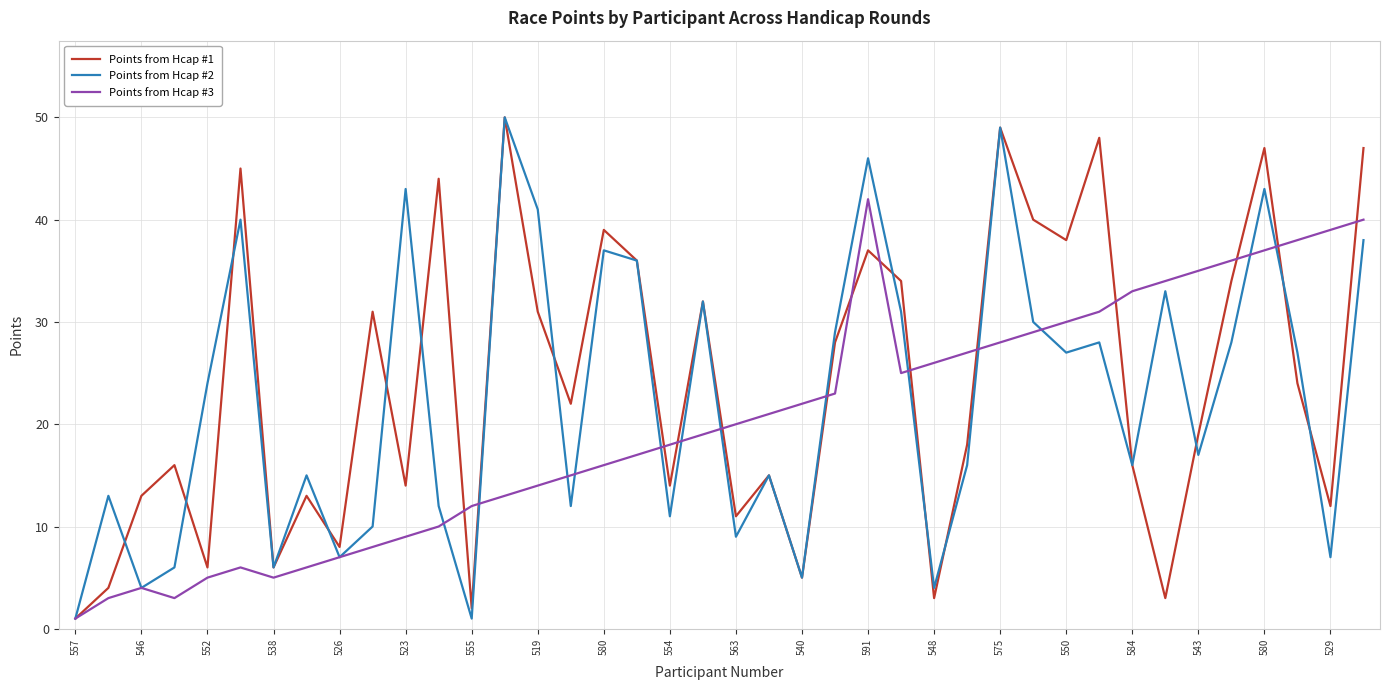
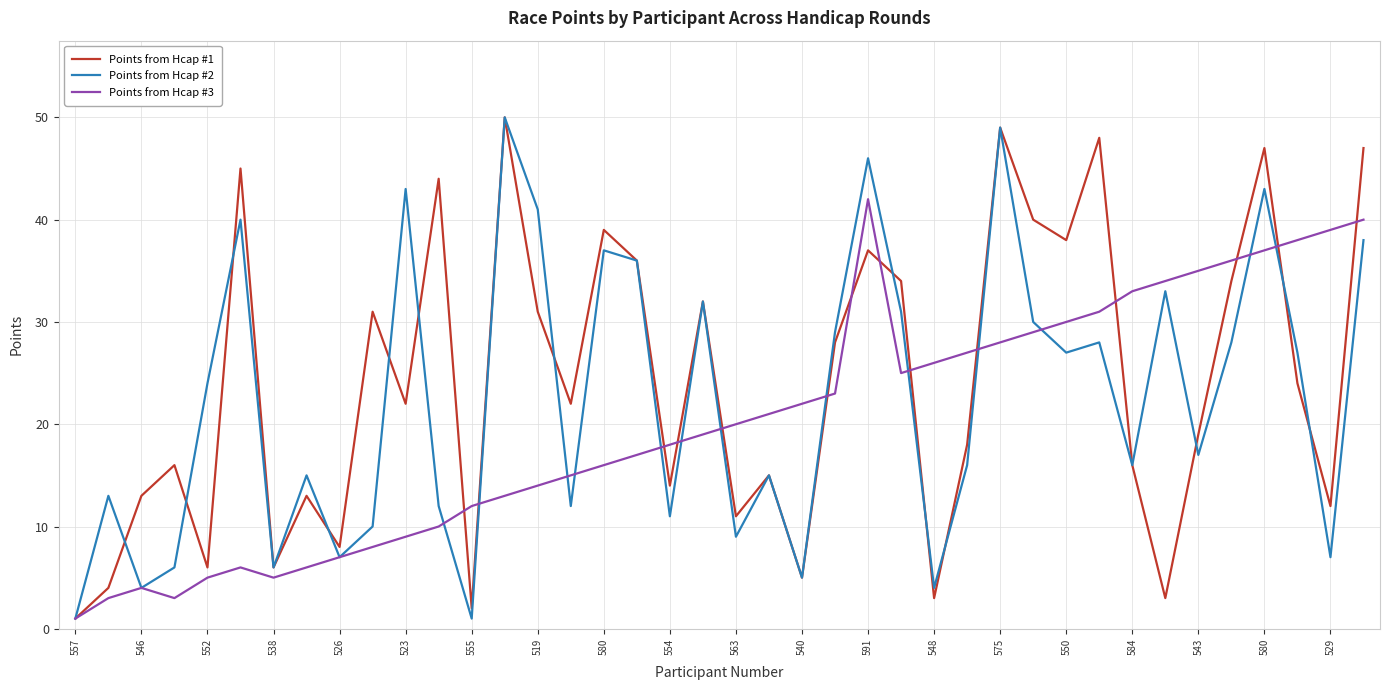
  {
    "Points from Hcap #1": {
      "546": 13,
      "552": 6,
      "526": 8,
-     "523": 14,
+     "523": 22,
      "555": 2,
      "519": 31,
      "554": 14,
      "563": 11,
      "591": 37,
      "548": 3,
      "550": 38,
      "543": 19
    },
    "Points from Hcap #2": {
      "552": 24,
      "523": 43,
      "555": 1,
      "519": 41,
      "554": 11,
      "563": 9,
      "591": 46,
      "548": 4,
      "550": 27,
      "543": 17
    },
    "Points from Hcap #3": {
      "552": 5,
      "523": 9,
      "555": 12,
      "519": 14,
      "554": 18,
      "563": 20,
      "540": 22,
      "591": 42,
      "548": 26,
      "575": 28,
      "550": 30,
      "584": 33,
      "543": 35
    }
  }
